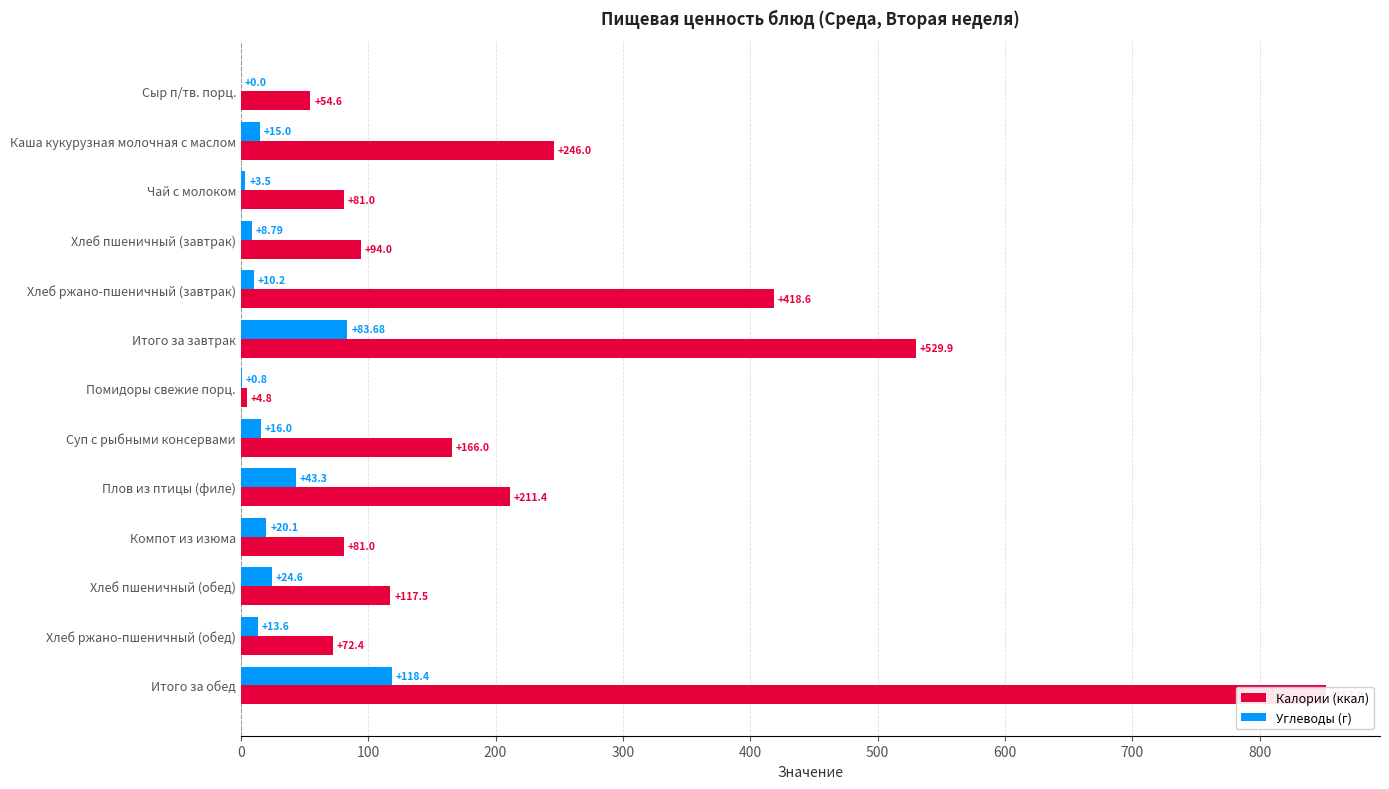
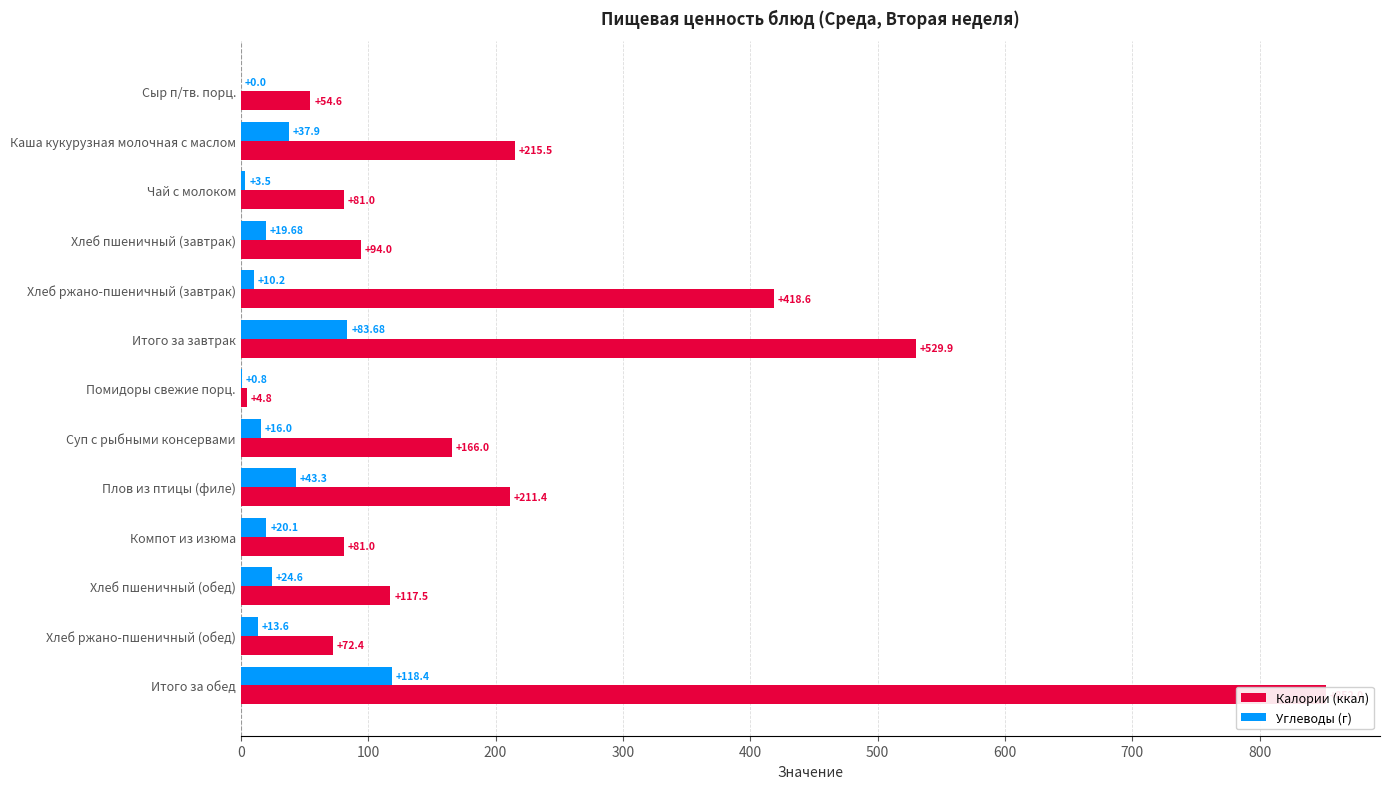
  {
    "Калории (ккал)": {
      "Сыр п/тв. порц.": "+54.6",
-     "Каша кукурузная молочная с маслом": "+246.0",
+     "Каша кукурузная молочная с маслом": "+215.5",
      "Чай с молоком": "+81.0",
      "Хлеб пшеничный (завтрак)": "+94.0",
      "Хлеб ржано-пшеничный (завтрак)": "+418.6",
      "Итого за завтрак": "+529.9",
      "Помидоры свежие порц.": "+4.8",
      "Суп с рыбными консервами": "+166.0",
      "Плов из птицы (филе)": "+211.4",
      "Компот из изюма": "+81.0",
      "Хлеб пшеничный (обед)": "+117.5",
      "Хлеб ржано-пшеничный (обед)": "+72.4"
    },
    "Углеводы (г)": {
      "Сыр п/тв. порц.": "+0.0",
-     "Каша кукурузная молочная с маслом": "+15.0",
+     "Каша кукурузная молочная с маслом": "+37.9",
      "Чай с молоком": "+3.5",
-     "Хлеб пшеничный (завтрак)": "+8.79",
+     "Хлеб пшеничный (завтрак)": "+19.68",
      "Хлеб ржано-пшеничный (завтрак)": "+10.2",
      "Итого за завтрак": "+83.68",
      "Помидоры свежие порц.": "+0.8",
      "Суп с рыбными консервами": "+16.0",
      "Плов из птицы (филе)": "+43.3",
      "Компот из изюма": "+20.1",
      "Хлеб пшеничный (обед)": "+24.6",
      "Хлеб ржано-пшеничный (обед)": "+13.6",
      "Итого за обед": "+118.4"
    }
  }
